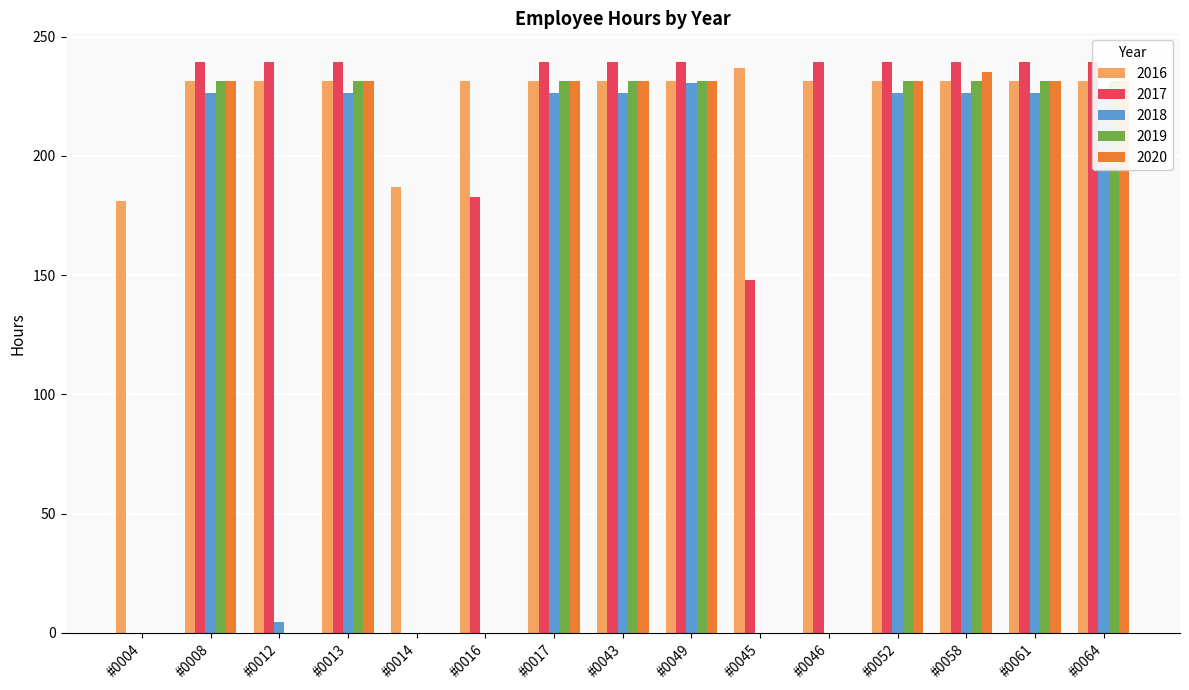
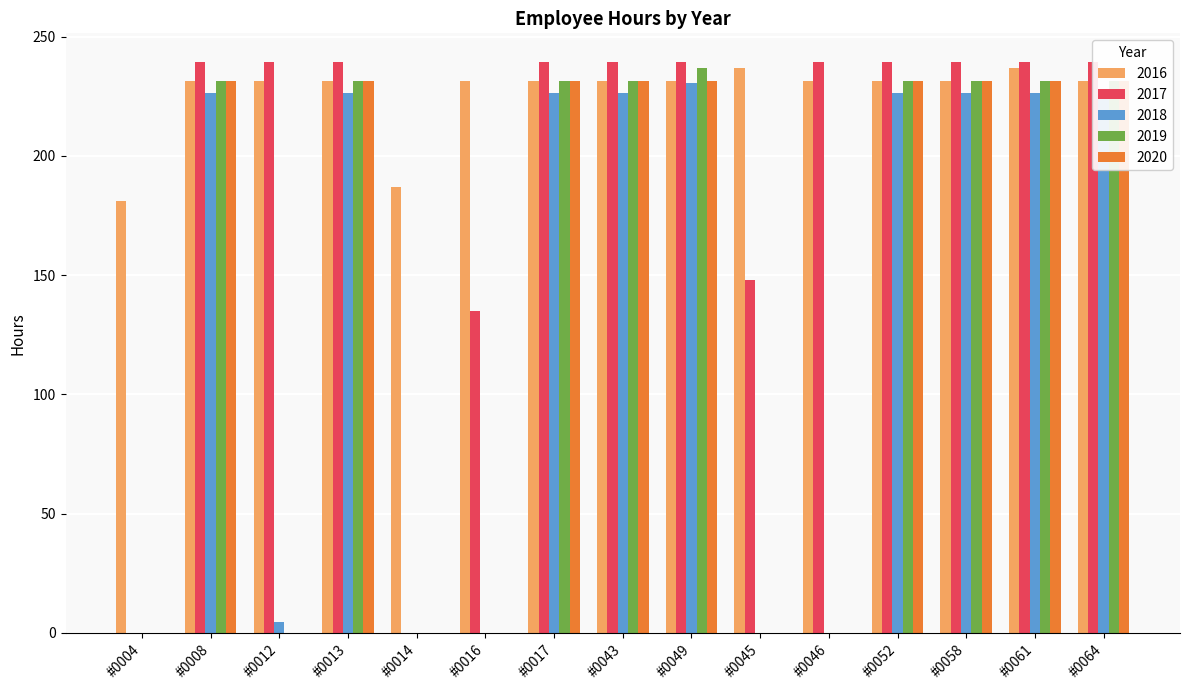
  {
    "2016": {
      "#0004": 181,
      "#0008": 231,
      "#0012": 231,
      "#0013": 231,
      "#0014": 187,
      "#0016": 231,
      "#0017": 231,
      "#0043": 231,
      "#0049": 231,
      "#0045": 237,
      "#0046": 231,
      "#0052": 231,
      "#0058": 231,
-     "#0061": 231,
+     "#0061": 237,
      "#0064": 231
    },
    "2017": {
      "#0004": 0,
      "#0008": 239,
      "#0012": 239,
      "#0013": 239,
      "#0014": 0,
-     "#0016": 183,
+     "#0016": 135,
      "#0017": 239,
      "#0043": 239,
      "#0049": 239,
      "#0045": 148,
      "#0046": 239,
      "#0052": 239,
      "#0058": 239,
      "#0061": 239
    },
    "2018": {
      "#0004": 0,
      "#0008": 226,
      "#0012": 4,
      "#0013": 226,
      "#0014": 0,
      "#0016": 0,
      "#0017": 226,
      "#0043": 226,
      "#0049": 231,
      "#0045": 0,
      "#0046": 0,
      "#0052": 226,
      "#0058": 226,
      "#0061": 226
    },
    "2019": {
      "#0004": 0,
      "#0008": 231,
      "#0012": 0,
      "#0013": 231,
      "#0014": 0,
      "#0016": 0,
      "#0017": 231,
      "#0043": 231,
-     "#0049": 231,
+     "#0049": 237,
      "#0045": 0,
      "#0046": 0,
      "#0052": 231,
      "#0058": 231,
      "#0061": 231
    },
    "2020": {
      "#0004": 0,
      "#0008": 231,
      "#0012": 0,
      "#0013": 231,
      "#0014": 0,
      "#0016": 0,
      "#0017": 231,
      "#0043": 231,
      "#0049": 231,
      "#0045": 0,
      "#0046": 0,
      "#0052": 231,
-     "#0058": 235,
+     "#0058": 231,
      "#0061": 231
    }
  }
